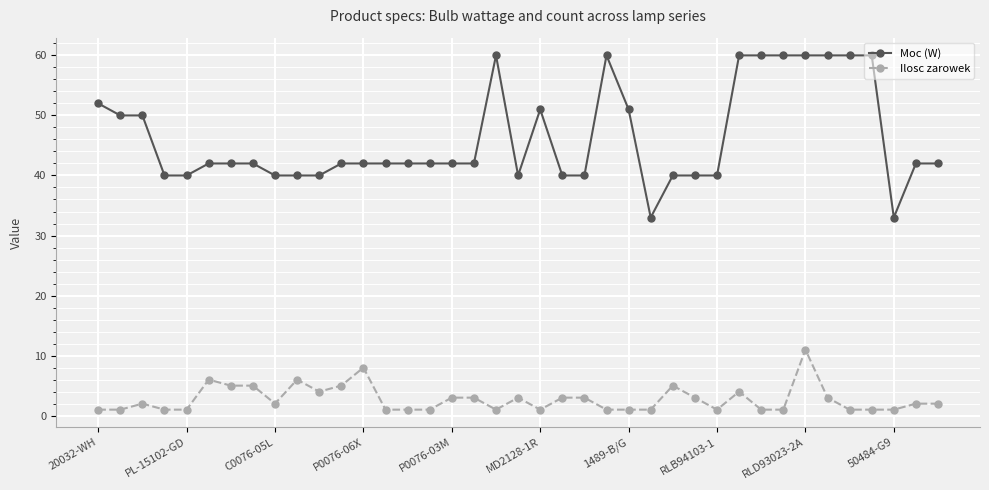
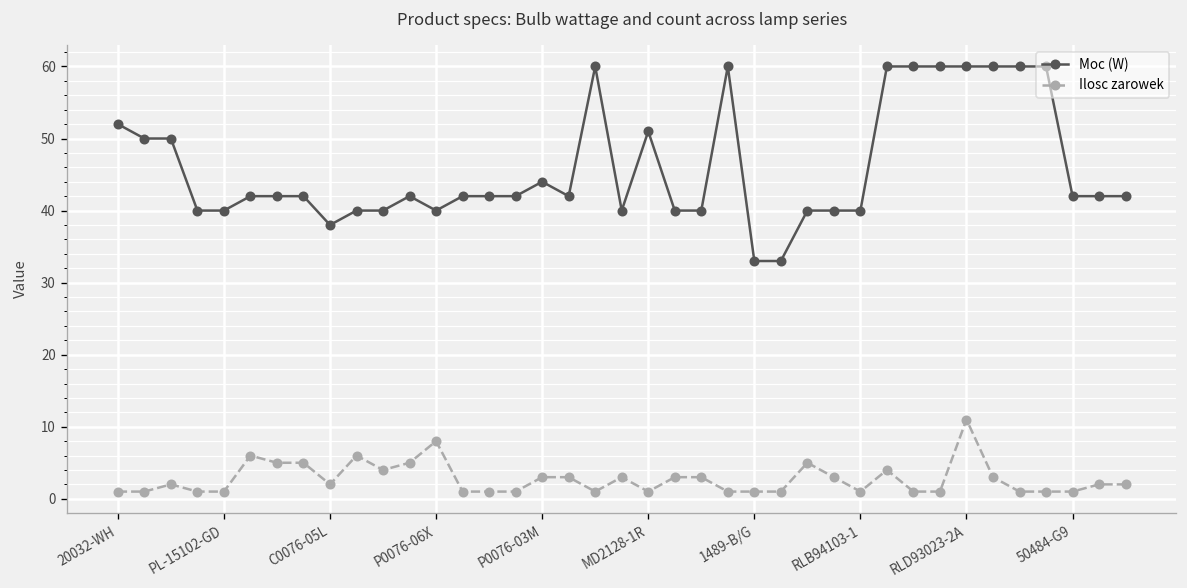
  {
    "Moc (W)": {
      "20032-WH": 52,
      "PL-15102-GD": 40,
-     "C0076-05L": 40,
-     "P0076-06X": 42,
-     "P0076-03M": 42,
+     "C0076-05L": 38,
+     "P0076-06X": 40,
+     "P0076-03M": 44,
      "MD2128-1R": 51,
-     "1489-B/G": 51,
+     "1489-B/G": 33,
      "RLB94103-1": 40,
      "RLD93023-2A": 60,
-     "50484-G9": 33
+     "50484-G9": 42
    },
    "Ilosc zarowek": {
      "20032-WH": 1,
      "PL-15102-GD": 1,
      "C0076-05L": 2,
      "P0076-06X": 8,
      "P0076-03M": 3,
      "MD2128-1R": 1,
      "1489-B/G": 1,
      "RLB94103-1": 1,
      "RLD93023-2A": 11,
      "50484-G9": 1
    }
  }
